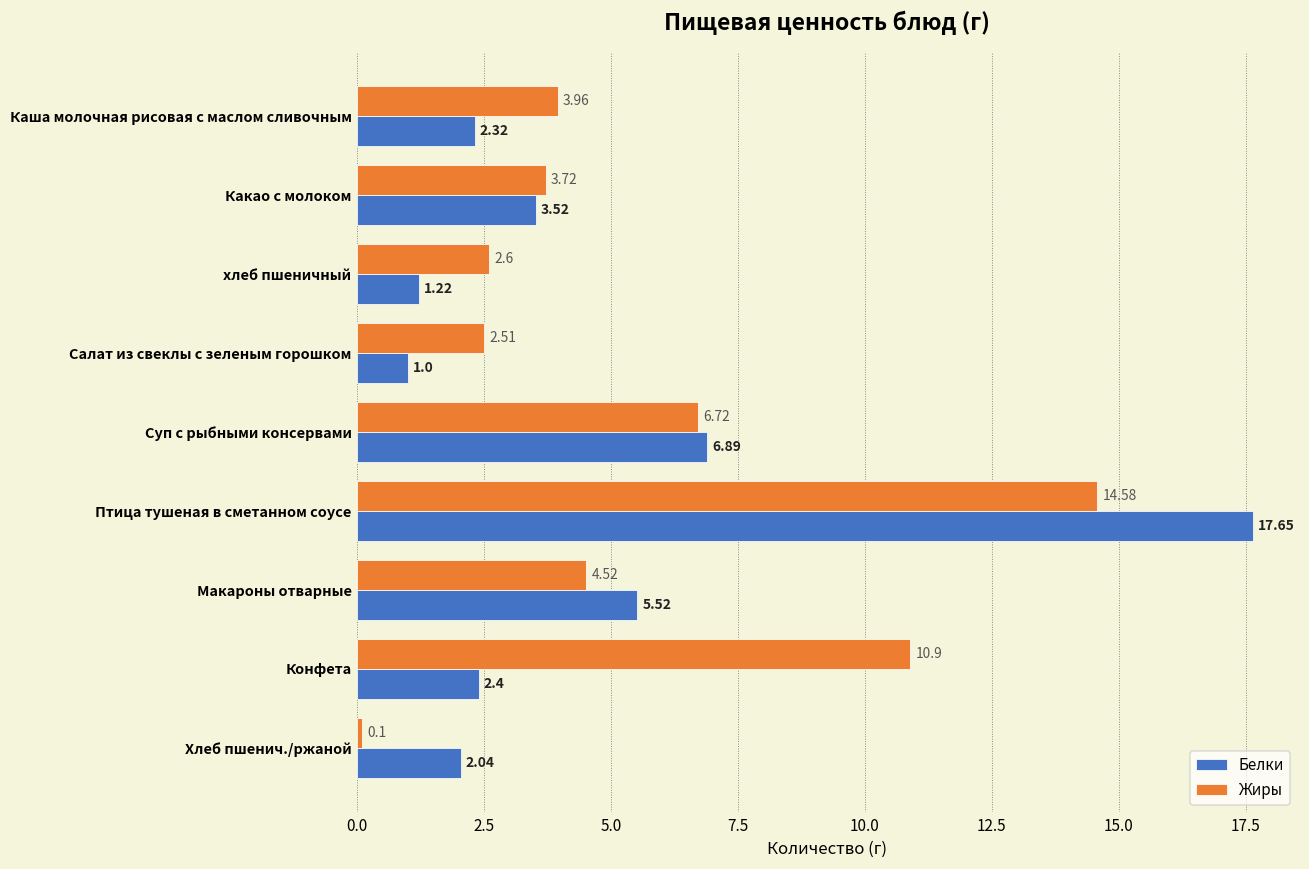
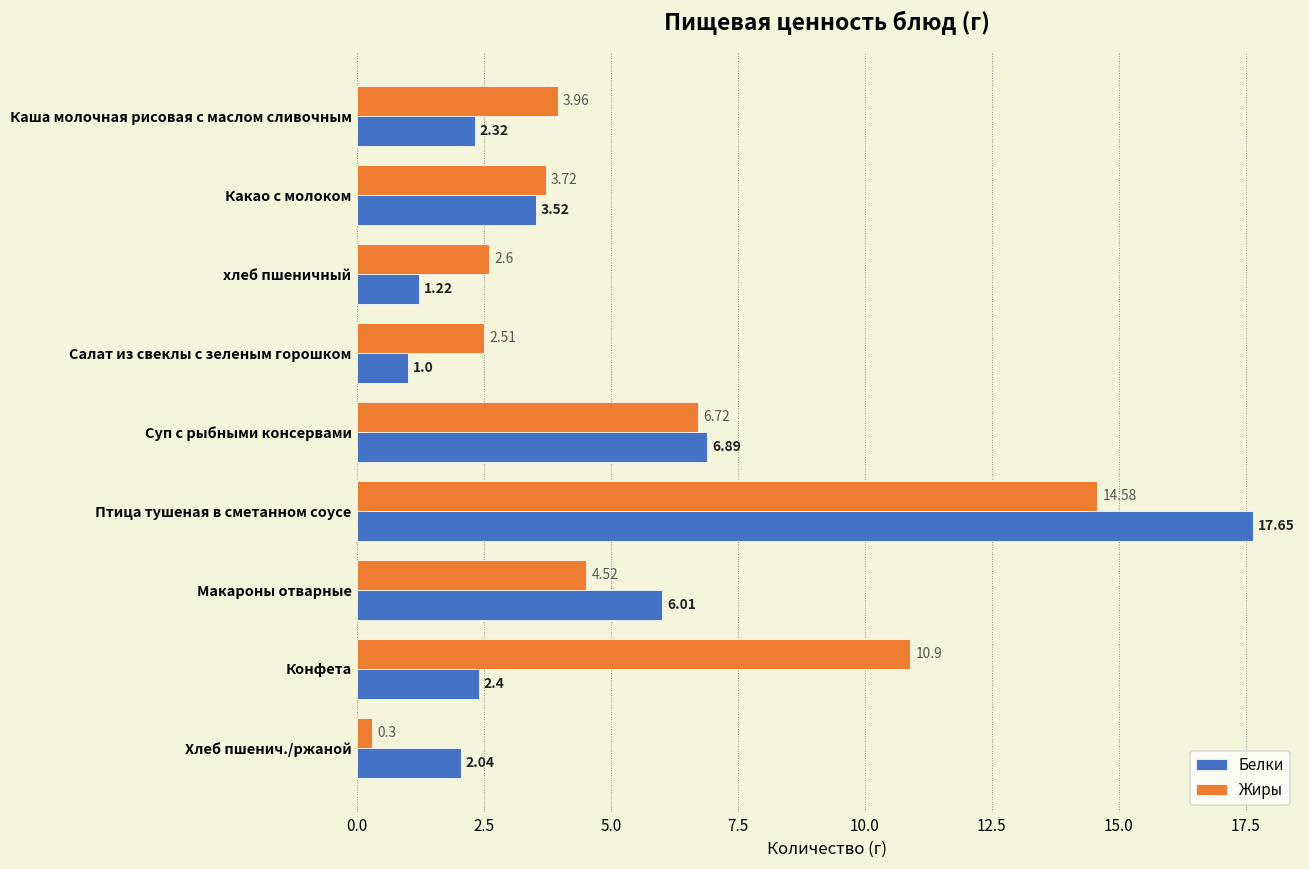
  {
    "Белки": {
      "Каша молочная рисовая с маслом сливочным": 2.32,
      "Какао с молоком": 3.52,
      "хлеб пшеничный": 1.22,
      "Салат из свеклы с зеленым горошком": 1.0,
      "Суп с рыбными консервами": 6.89,
      "Птица тушеная в сметанном соусе": 17.65,
-     "Макароны отварные": 5.52,
+     "Макароны отварные": 6.01,
      "Конфета": 2.4,
      "Хлеб пшенич./ржаной": 2.04
    },
    "Жиры": {
      "Каша молочная рисовая с маслом сливочным": 3.96,
      "Какао с молоком": 3.72,
      "хлеб пшеничный": 2.6,
      "Салат из свеклы с зеленым горошком": 2.51,
      "Суп с рыбными консервами": 6.72,
      "Птица тушеная в сметанном соусе": 14.58,
      "Макароны отварные": 4.52,
      "Конфета": 10.9,
-     "Хлеб пшенич./ржаной": 0.1
+     "Хлеб пшенич./ржаной": 0.3
    }
  }
